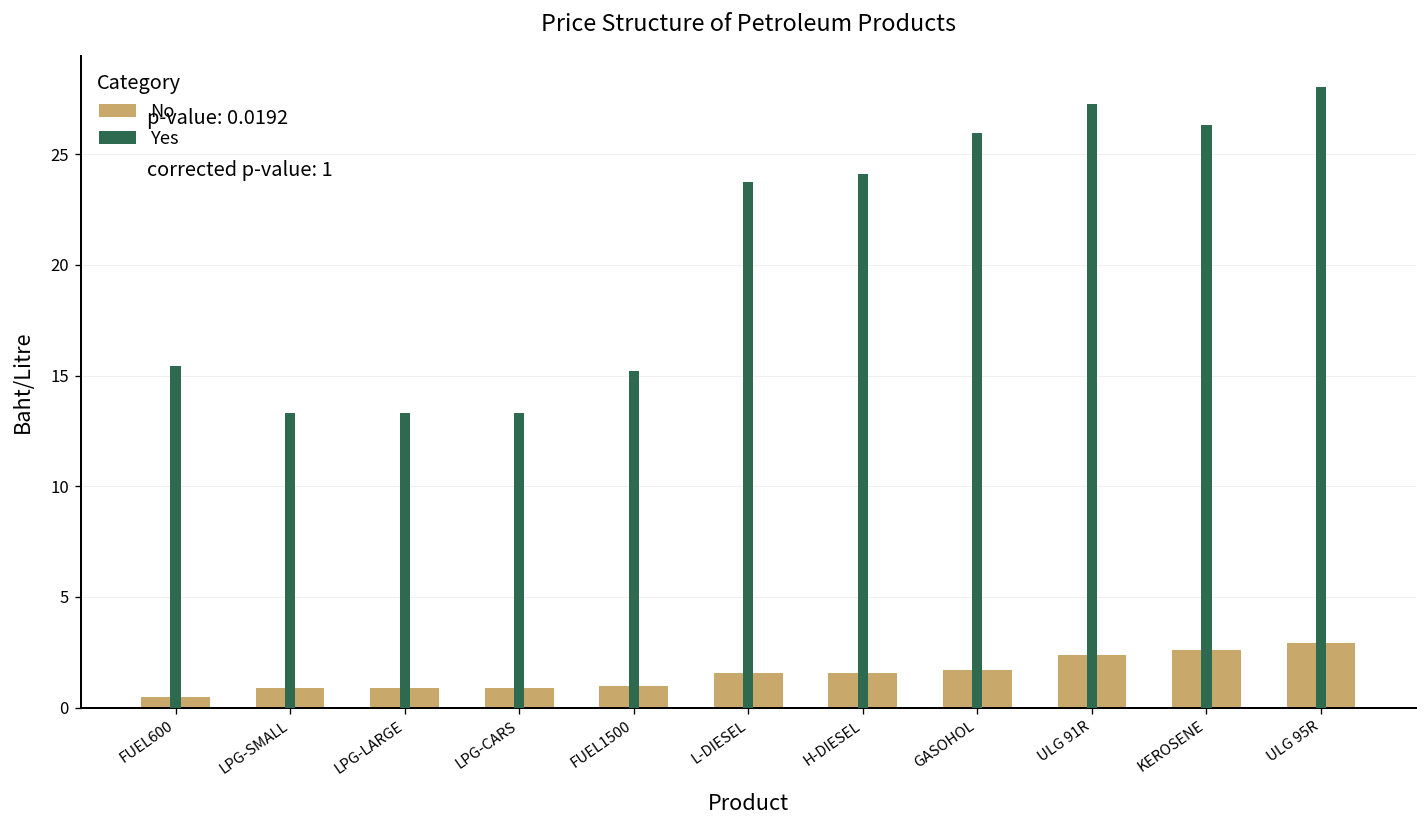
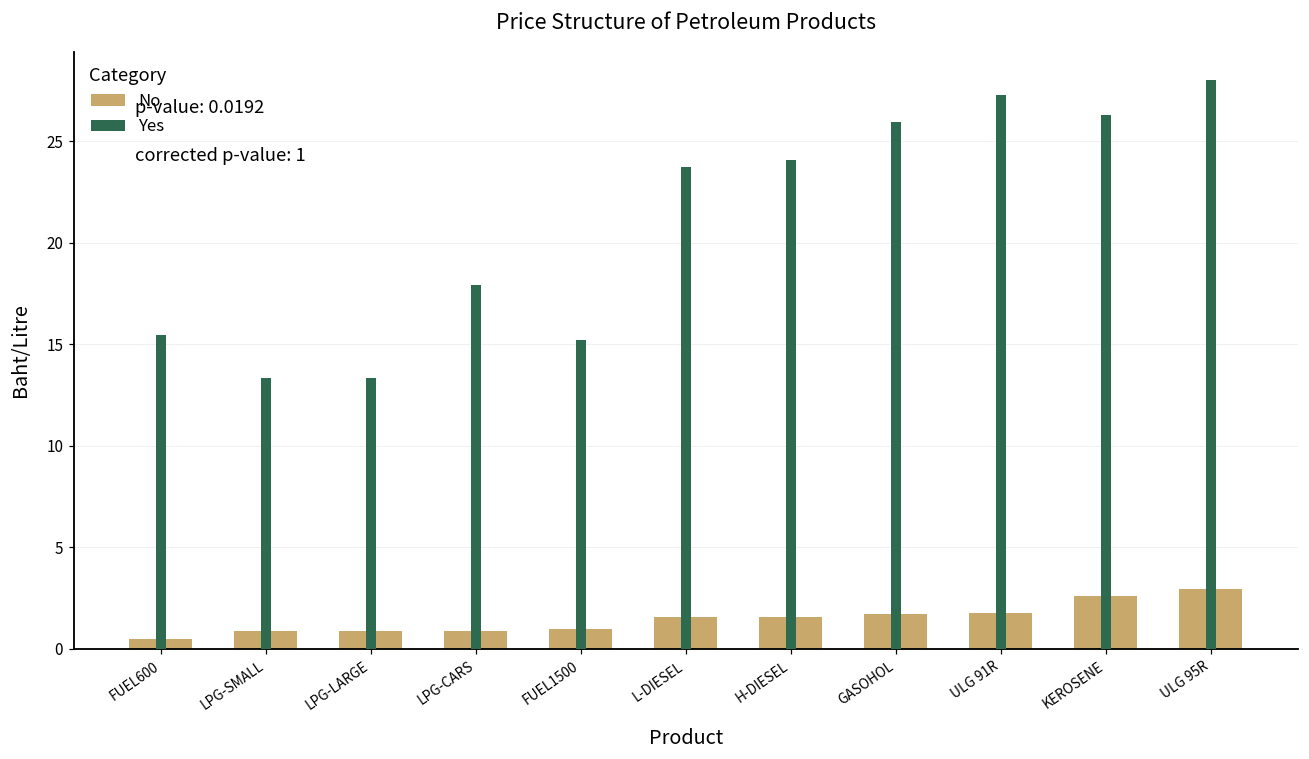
  {
    "No": {
-     "ULG 91R": 2.4
+     "ULG 91R": 1.8
    },
    "Yes": {
      "FUEL600": 15.5,
      "LPG-SMALL": 13.3,
      "LPG-LARGE": 13.3,
-     "LPG-CARS": 13.3,
+     "LPG-CARS": 17.9,
      "FUEL1500": 15.2,
      "L-DIESEL": 23.7,
      "H-DIESEL": 24.1,
      "GASOHOL": 26.0,
      "ULG 91R": 27.3,
      "KEROSENE": 26.3,
      "ULG 95R": 28.0
    }
  }
